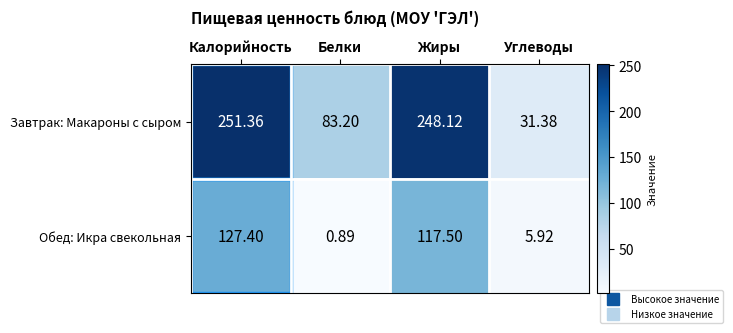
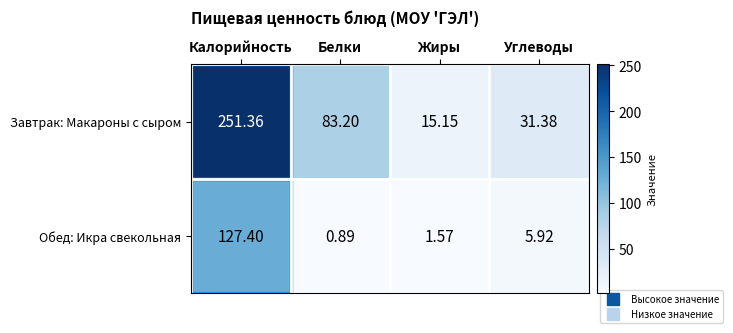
  {
    "Завтрак: Макароны с сыром": {
      "Калорийность": 251.36,
      "Белки": 83.20,
-     "Жиры": 248.12,
+     "Жиры": 15.15,
      "Углеводы": 31.38
    },
    "Обед: Икра свекольная": {
      "Калорийность": 127.40,
      "Белки": 0.89,
-     "Жиры": 117.50,
+     "Жиры": 1.57,
      "Углеводы": 5.92
    }
  }
